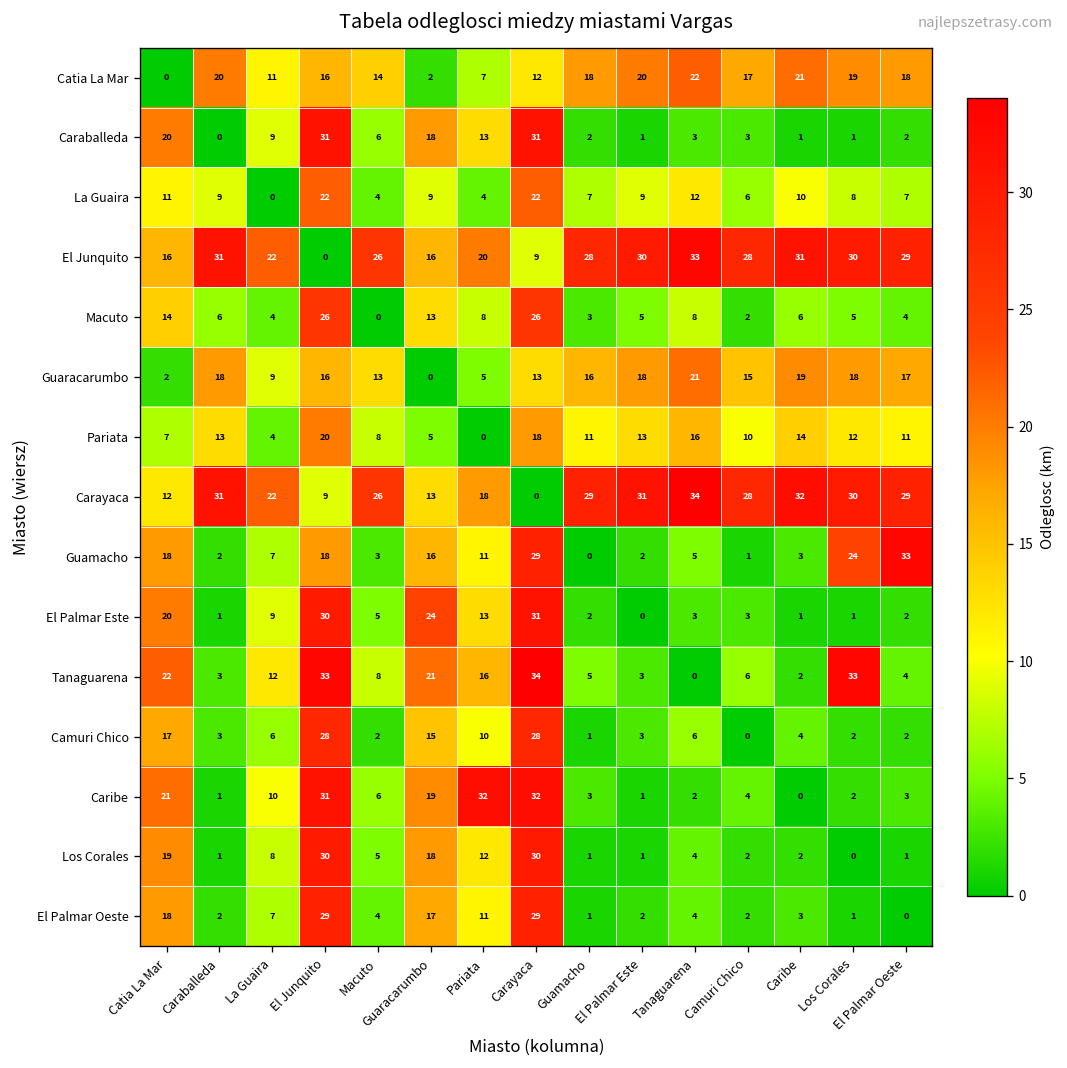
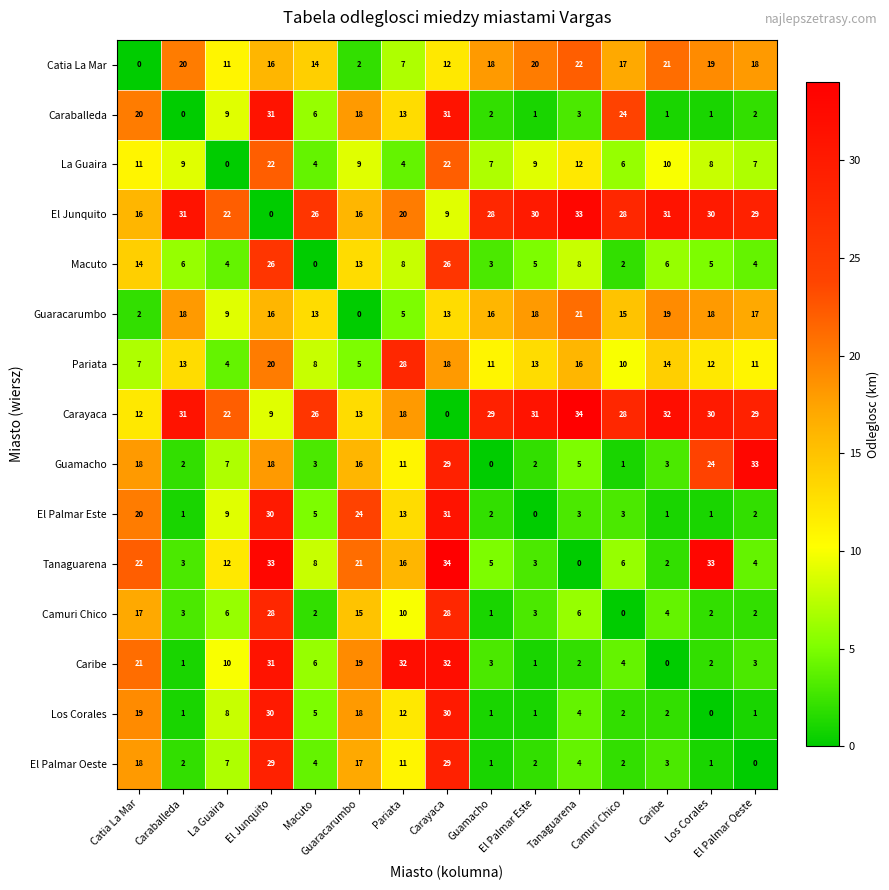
  {
    "Caraballeda": {
      "Catia La Mar": 20,
      "Caraballeda": 0,
      "La Guaira": 9,
      "El Junquito": 31,
      "Macuto": 6,
      "Guaracarumbo": 18,
      "Pariata": 13,
      "Carayaca": 31,
      "Guamacho": 2,
      "El Palmar Este": 1,
      "Tanaguarena": 3,
-     "Camuri Chico": 3,
+     "Camuri Chico": 24,
      "Caribe": 1,
      "Los Corales": 1,
      "El Palmar Oeste": 2
    },
    "Pariata": {
      "Catia La Mar": 7,
      "Caraballeda": 13,
      "La Guaira": 4,
      "El Junquito": 20,
      "Macuto": 8,
      "Guaracarumbo": 5,
-     "Pariata": 0,
+     "Pariata": 28,
      "Carayaca": 18,
      "Guamacho": 11,
      "El Palmar Este": 13,
      "Tanaguarena": 16,
      "Camuri Chico": 10,
      "Caribe": 14,
      "Los Corales": 12,
      "El Palmar Oeste": 11
    }
  }
